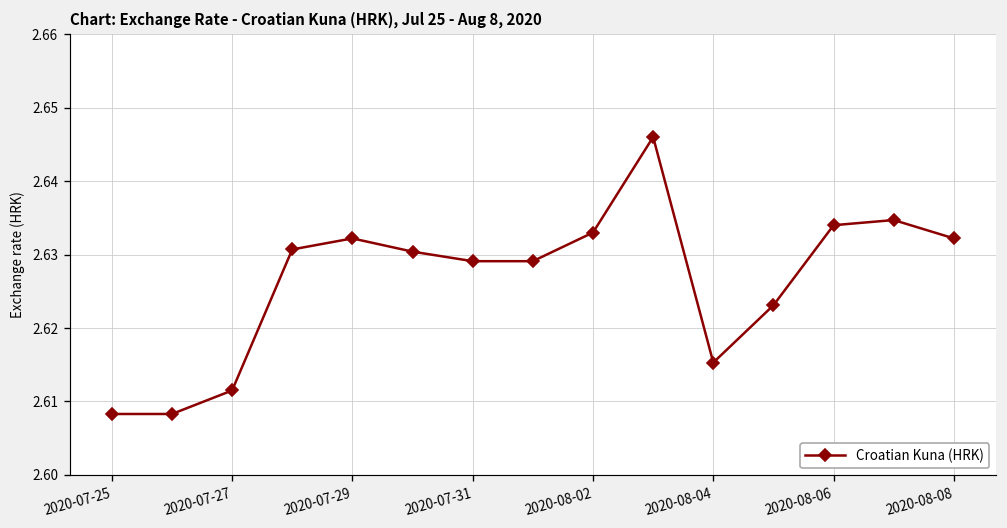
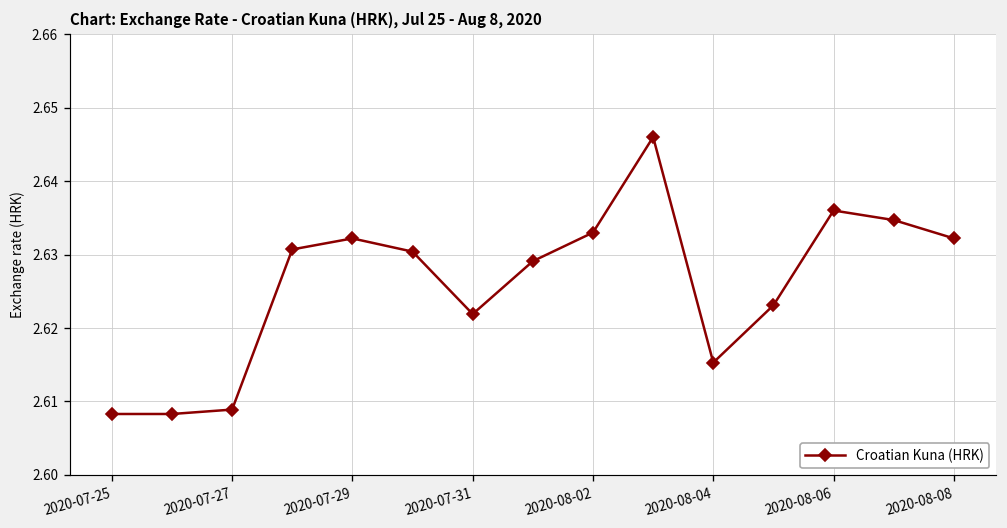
  {
    "2020-07-25": 2.608,
-   "2020-07-27": 2.612,
+   "2020-07-27": 2.609,
    "2020-07-29": 2.632,
-   "2020-07-31": 2.629,
+   "2020-07-31": 2.622,
    "2020-08-02": 2.633,
    "2020-08-04": 2.615,
-   "2020-08-06": 2.634,
+   "2020-08-06": 2.636,
    "2020-08-08": 2.632
  }
